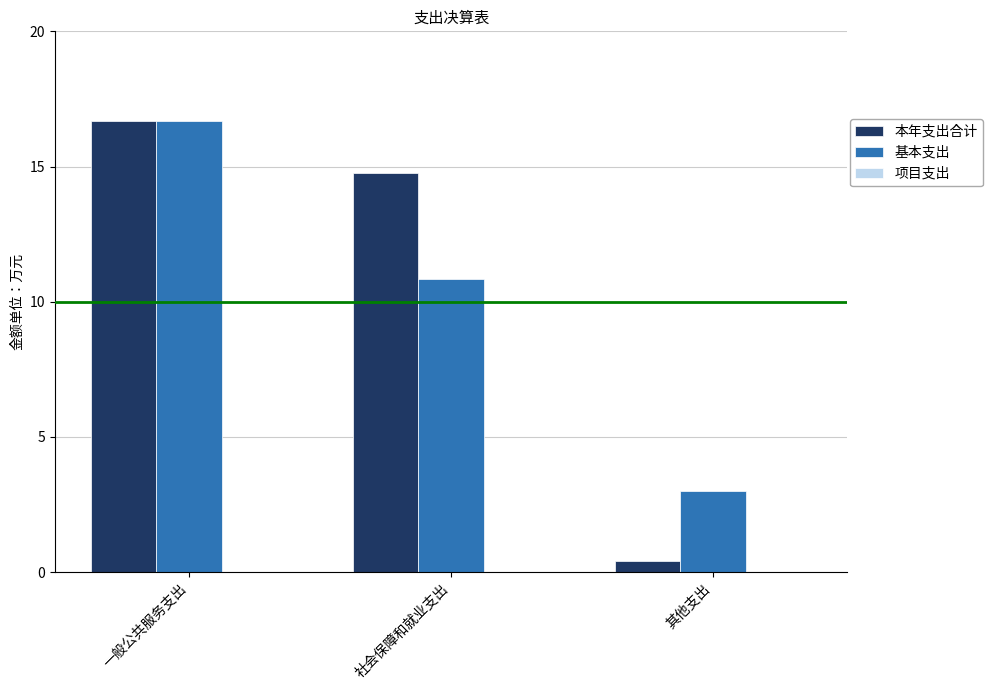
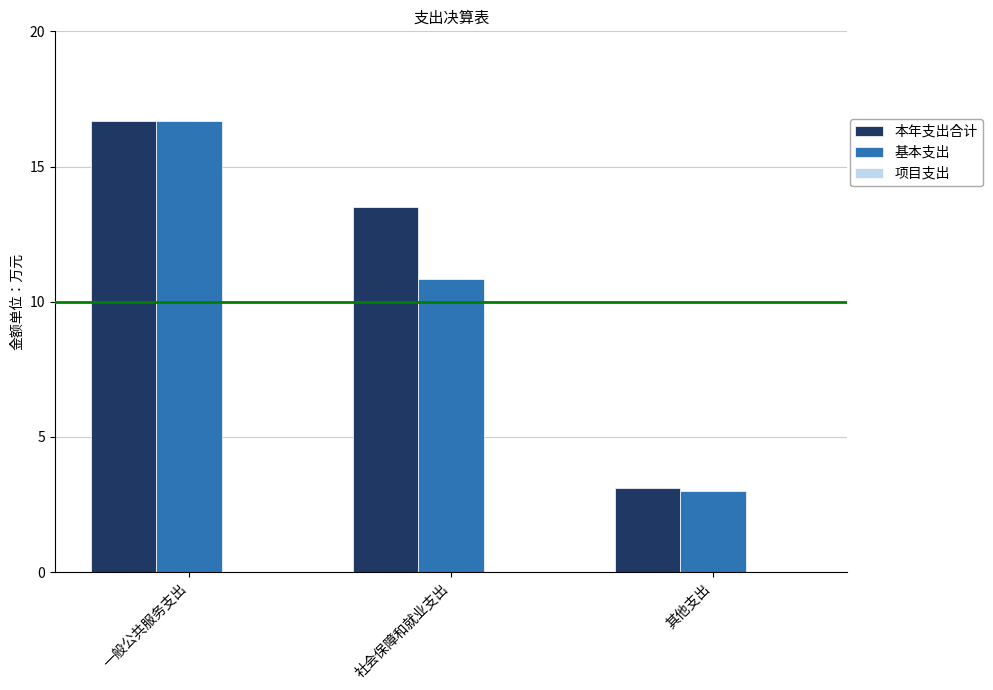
  {
    "本年支出合计": {
      "一般公共服务支出": 16.7,
-     "社会保障和就业支出": 14.8,
-     "其他支出": 0.4
+     "社会保障和就业支出": 13.5,
+     "其他支出": 3.1
    },
    "基本支出": {
      "一般公共服务支出": 16.7,
      "社会保障和就业支出": 10.8,
      "其他支出": 3.0
    },
    "项目支出": {
      "一般公共服务支出": 0.0,
      "社会保障和就业支出": 0.0,
      "其他支出": 0.0
    }
  }
